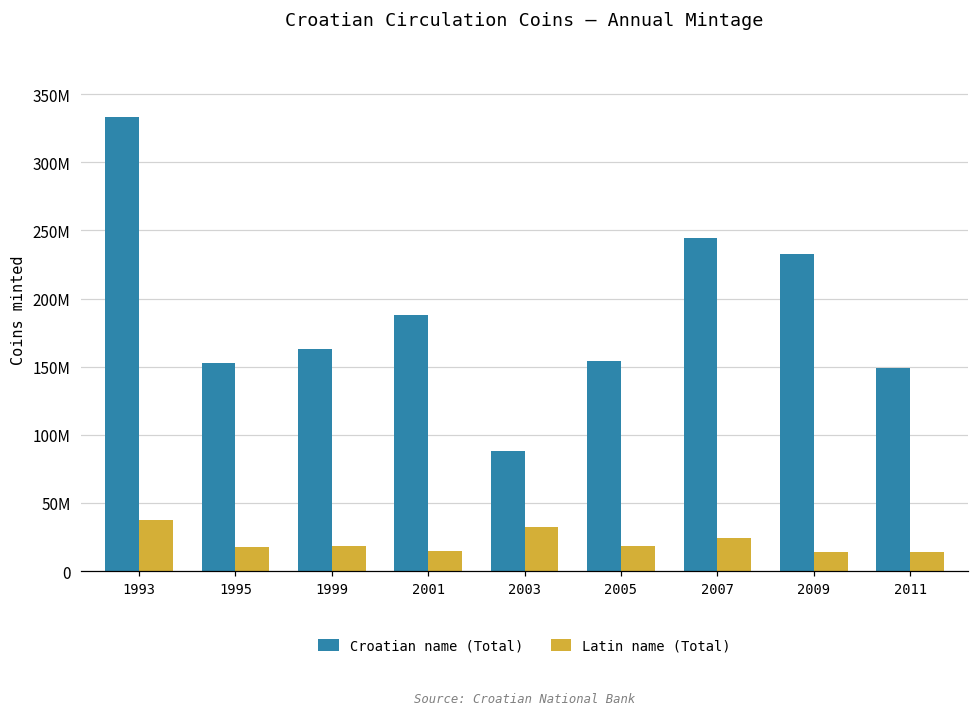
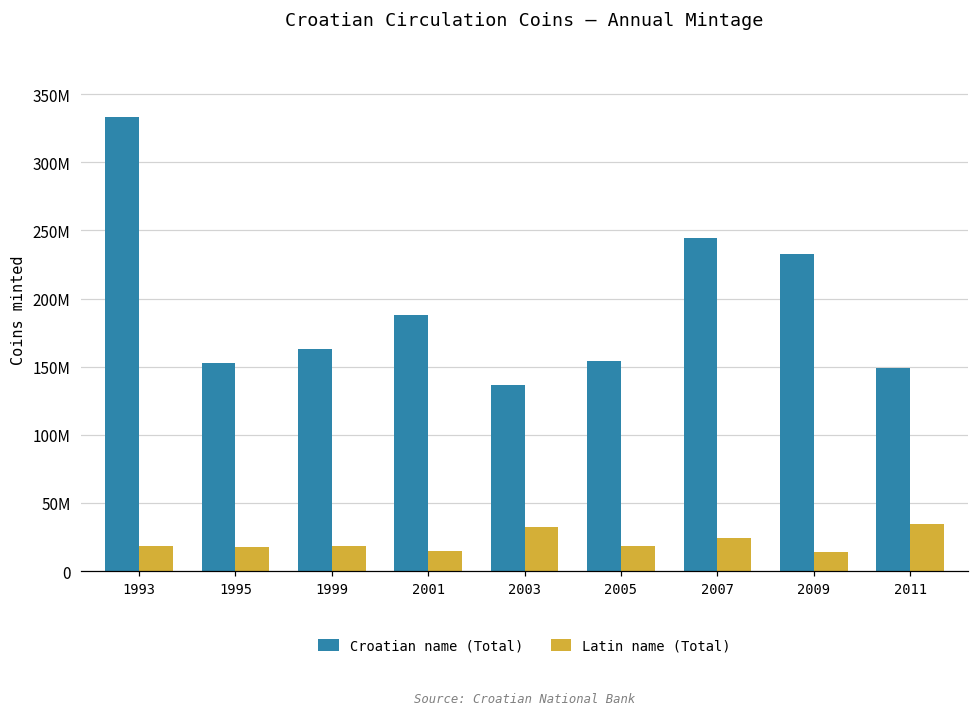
  {
    "Croatian name (Total)": {
      "1993": 334000000,
      "1995": 153000000,
      "1999": 163000000,
      "2001": 188000000,
-     "2003": 88000000,
+     "2003": 137000000,
      "2005": 154000000,
      "2007": 245000000,
      "2009": 233000000,
      "2011": 149000000
    },
    "Latin name (Total)": {
-     "1993": 38000000,
+     "1993": 18000000,
      "1995": 18000000,
      "1999": 19000000,
      "2001": 15000000,
      "2003": 32000000,
      "2005": 18000000,
      "2007": 25000000,
      "2009": 14000000,
-     "2011": 14000000
+     "2011": 35000000
    }
  }
